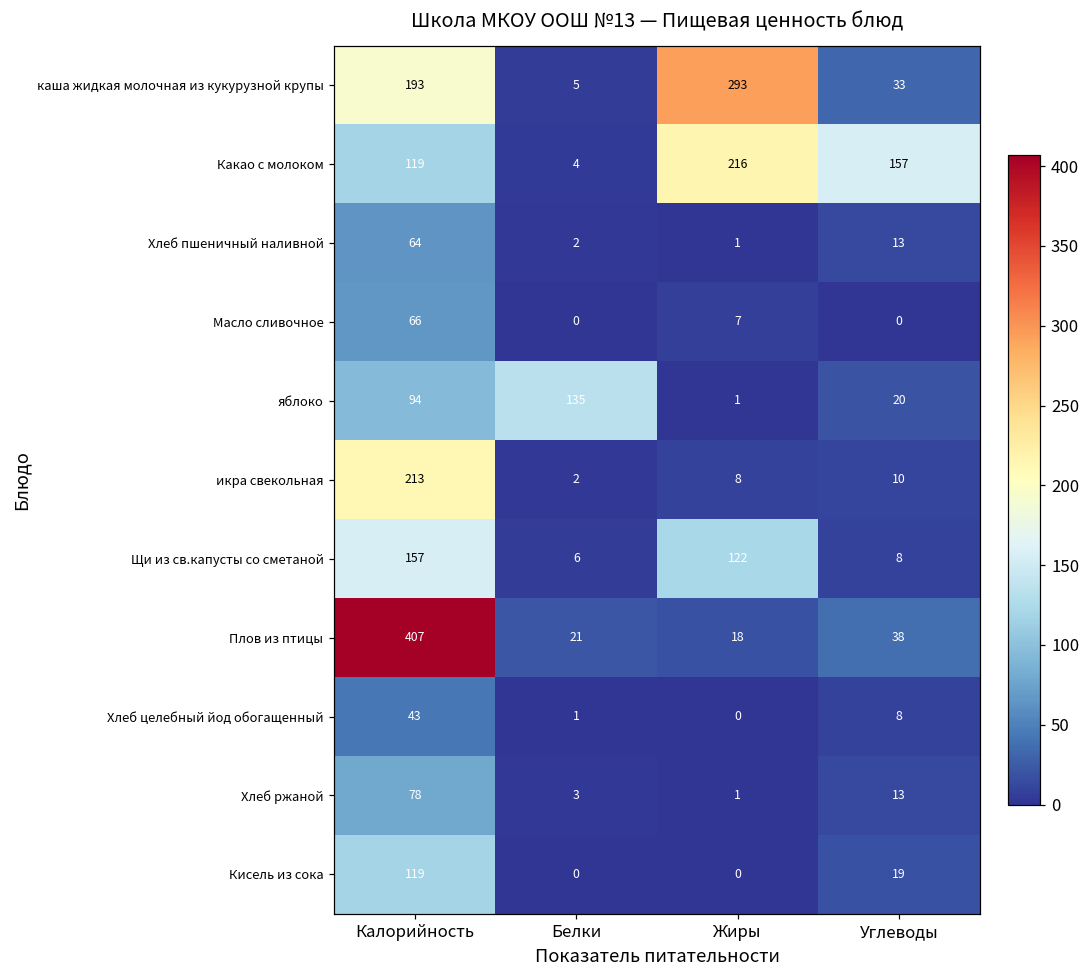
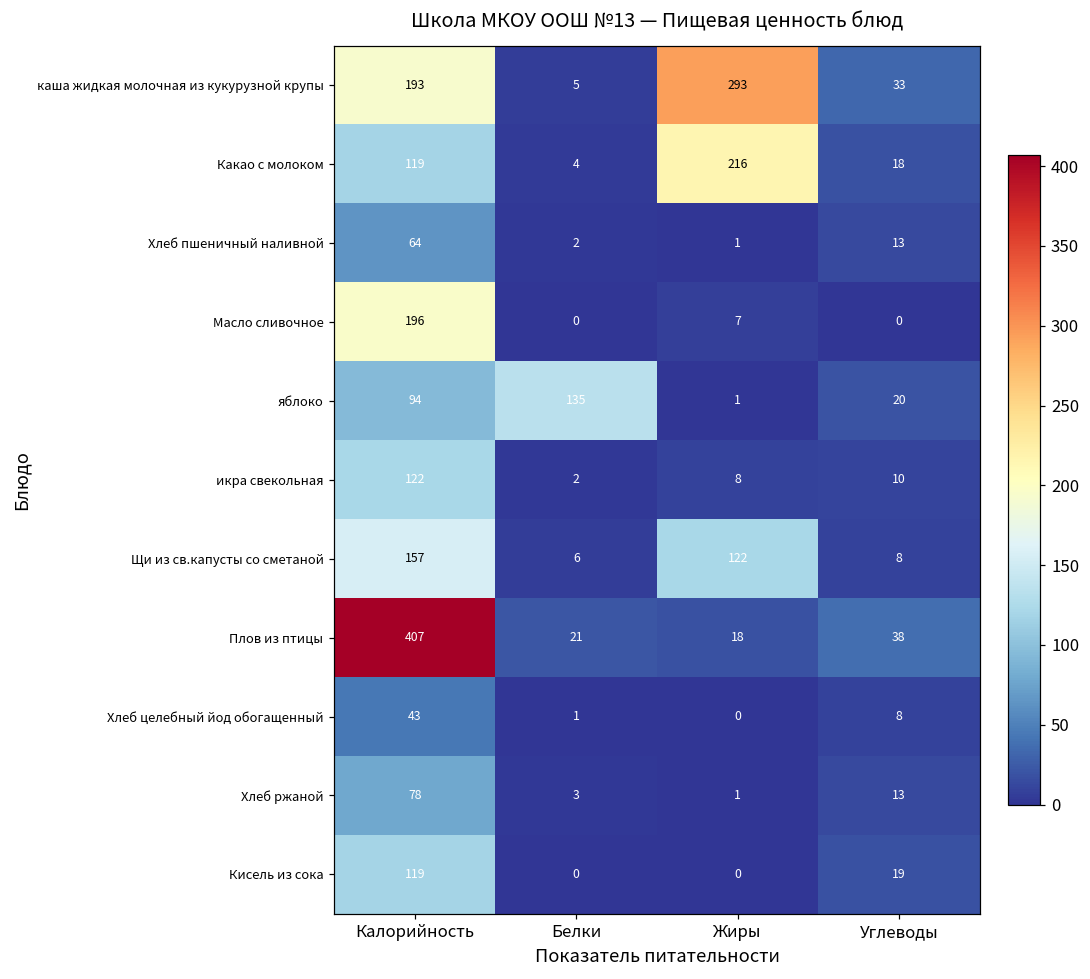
  {
    "каша жидкая молочная из кукурузной крупы": {
      "Калорийность": 193,
      "Белки": 5,
      "Жиры": 293,
      "Углеводы": 33
    },
    "Какао с молоком": {
      "Калорийность": 119,
      "Белки": 4,
      "Жиры": 216,
-     "Углеводы": 157
+     "Углеводы": 18
    },
    "Хлеб пшеничный наливной": {
      "Калорийность": 64,
      "Белки": 2,
      "Жиры": 1,
      "Углеводы": 13
    },
    "Масло сливочное": {
-     "Калорийность": 66,
+     "Калорийность": 196,
      "Белки": 0,
      "Жиры": 7,
      "Углеводы": 0
    },
    "яблоко": {
      "Калорийность": 94,
      "Белки": 135,
      "Жиры": 1,
      "Углеводы": 20
    },
    "икра свекольная": {
-     "Калорийность": 213,
+     "Калорийность": 122,
      "Белки": 2,
      "Жиры": 8,
      "Углеводы": 10
    },
    "Щи из св.капусты со сметаной": {
      "Калорийность": 157,
      "Белки": 6,
      "Жиры": 122,
      "Углеводы": 8
    },
    "Плов из птицы": {
      "Калорийность": 407,
      "Белки": 21,
      "Жиры": 18,
      "Углеводы": 38
    },
    "Хлеб целебный йод обогащенный": {
      "Калорийность": 43,
      "Белки": 1,
      "Жиры": 0,
      "Углеводы": 8
    },
    "Хлеб ржаной": {
      "Калорийность": 78,
      "Белки": 3,
      "Жиры": 1,
      "Углеводы": 13
    },
    "Кисель из сока": {
      "Калорийность": 119,
      "Белки": 0,
      "Жиры": 0,
      "Углеводы": 19
    }
  }
